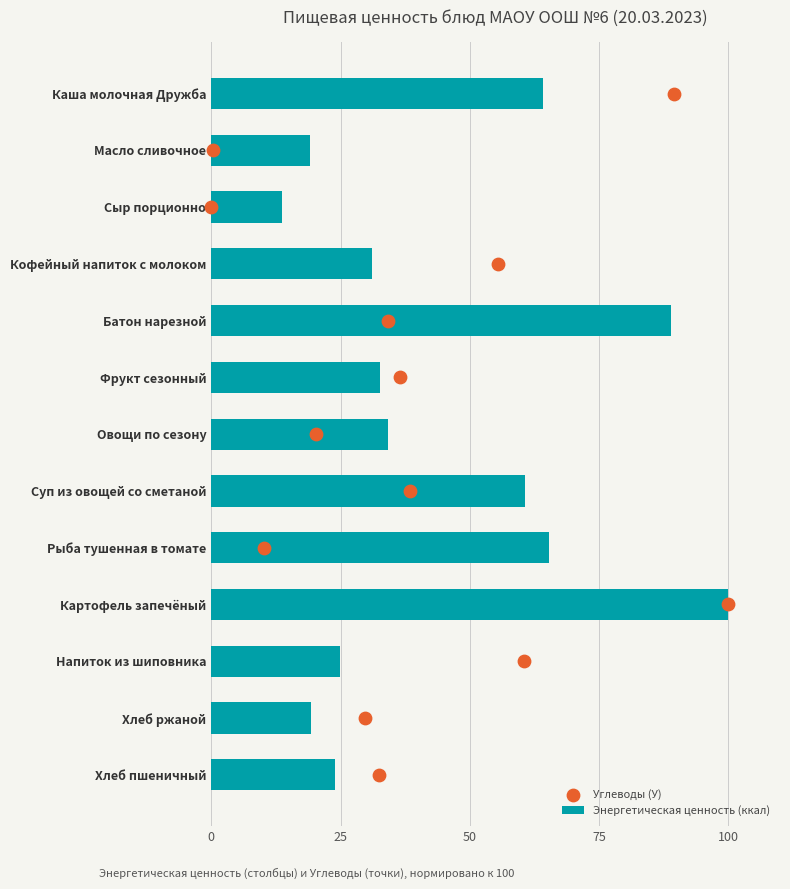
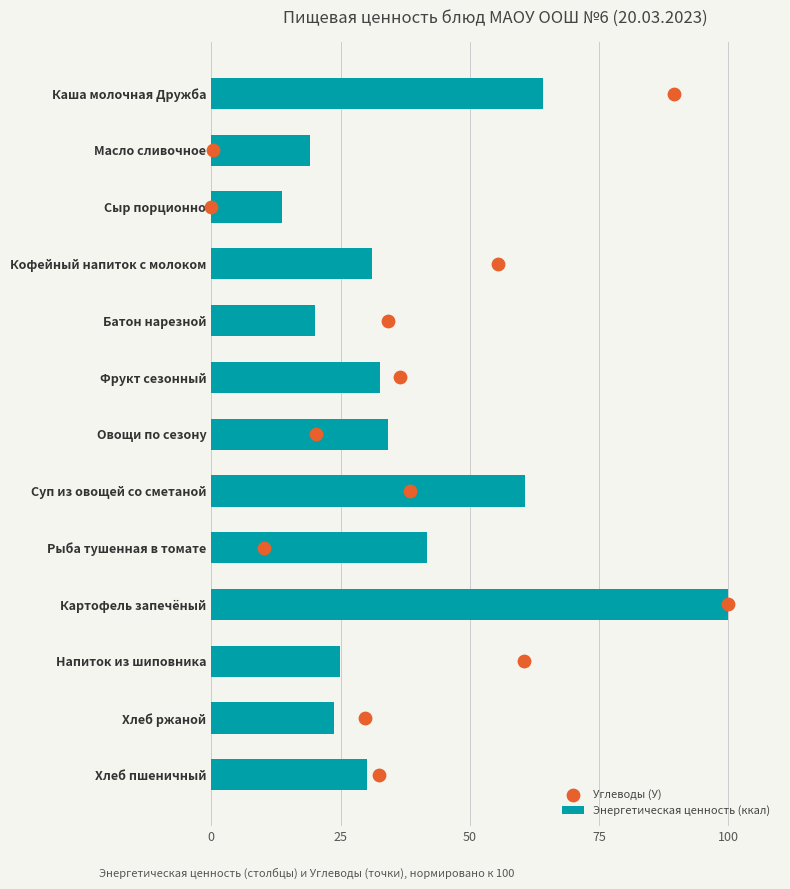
  {
    "Энергетическая ценность (ккал)": {
      "Каша молочная Дружба": 64,
      "Масло сливочное": 19,
      "Сыр порционно": 14,
      "Кофейный напиток с молоком": 31,
-     "Батон нарезной": 89,
+     "Батон нарезной": 20,
      "Фрукт сезонный": 33,
      "Овощи по сезону": 34,
      "Суп из овощей со сметаной": 61,
-     "Рыба тушенная в томате": 65,
+     "Рыба тушенная в томате": 42,
      "Картофель запечёный": 100,
      "Напиток из шиповника": 25,
-     "Хлеб ржаной": 19,
-     "Хлеб пшеничный": 24
+     "Хлеб ржаной": 24,
+     "Хлеб пшеничный": 30
    }
  }
